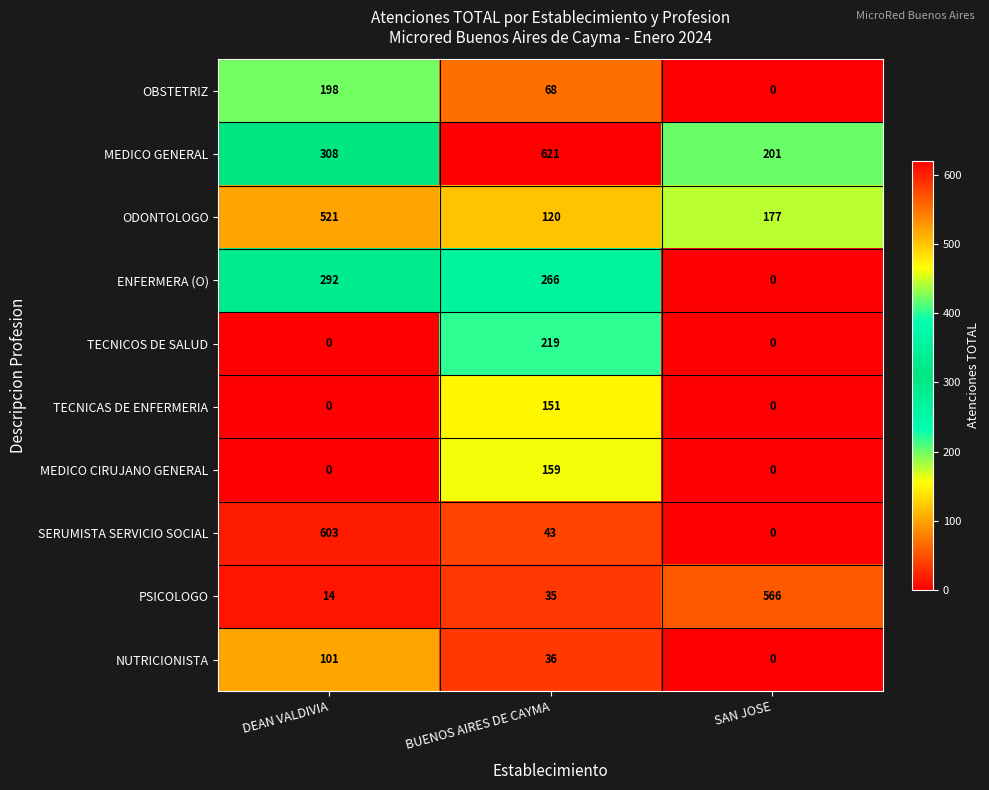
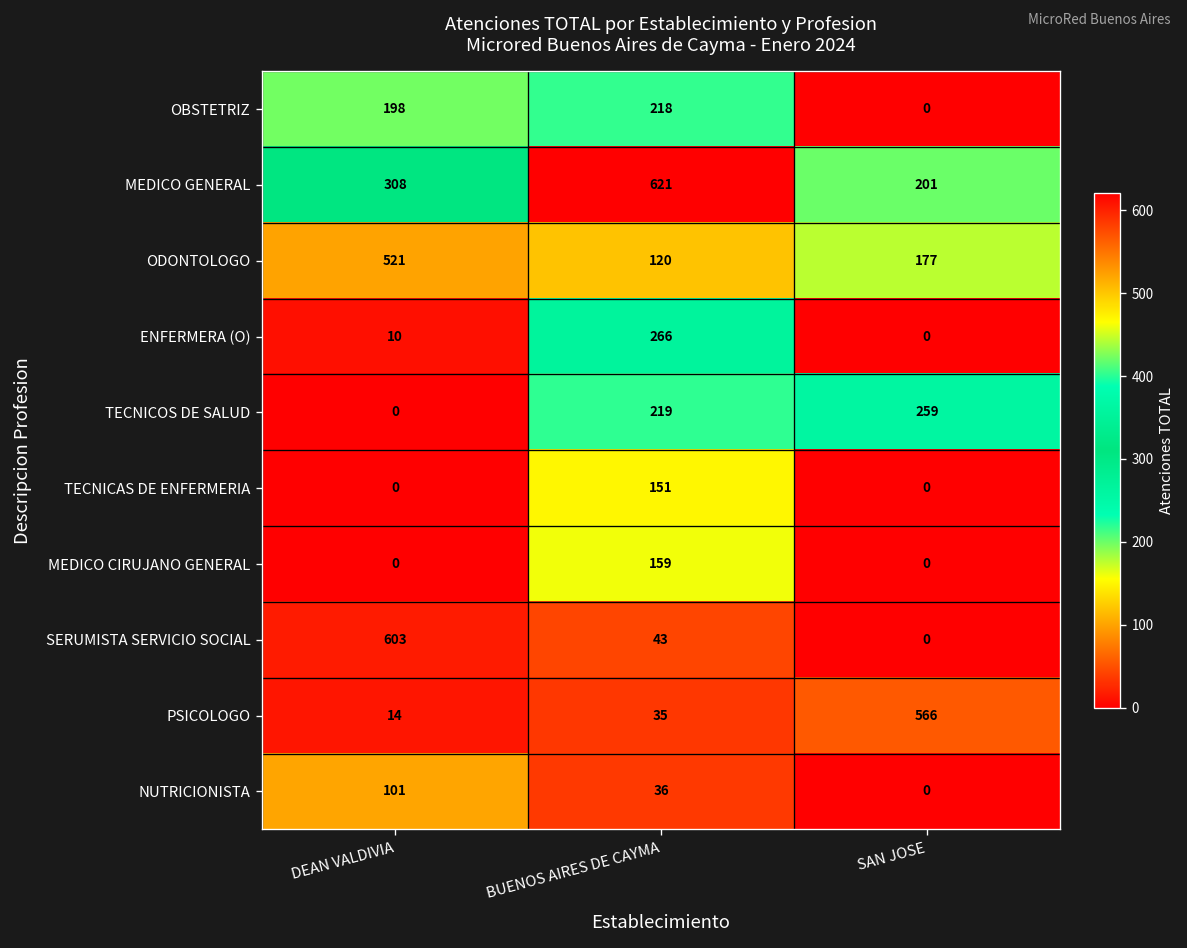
  {
    "OBSTETRIZ": {
      "DEAN VALDIVIA": 198,
-     "BUENOS AIRES DE CAYMA": 68,
+     "BUENOS AIRES DE CAYMA": 218,
      "SAN JOSE": 0
    },
    "MEDICO GENERAL": {
      "DEAN VALDIVIA": 308,
      "BUENOS AIRES DE CAYMA": 621,
      "SAN JOSE": 201
    },
    "ODONTOLOGO": {
      "DEAN VALDIVIA": 521,
      "BUENOS AIRES DE CAYMA": 120,
      "SAN JOSE": 177
    },
    "ENFERMERA (O)": {
-     "DEAN VALDIVIA": 292,
+     "DEAN VALDIVIA": 10,
      "BUENOS AIRES DE CAYMA": 266,
      "SAN JOSE": 0
    },
    "TECNICOS DE SALUD": {
      "DEAN VALDIVIA": 0,
      "BUENOS AIRES DE CAYMA": 219,
-     "SAN JOSE": 0
+     "SAN JOSE": 259
    },
    "TECNICAS DE ENFERMERIA": {
      "DEAN VALDIVIA": 0,
      "BUENOS AIRES DE CAYMA": 151,
      "SAN JOSE": 0
    },
    "MEDICO CIRUJANO GENERAL": {
      "DEAN VALDIVIA": 0,
      "BUENOS AIRES DE CAYMA": 159,
      "SAN JOSE": 0
    },
    "SERUMISTA SERVICIO SOCIAL": {
      "DEAN VALDIVIA": 603,
      "BUENOS AIRES DE CAYMA": 43,
      "SAN JOSE": 0
    },
    "PSICOLOGO": {
      "DEAN VALDIVIA": 14,
      "BUENOS AIRES DE CAYMA": 35,
      "SAN JOSE": 566
    },
    "NUTRICIONISTA": {
      "DEAN VALDIVIA": 101,
      "BUENOS AIRES DE CAYMA": 36,
      "SAN JOSE": 0
    }
  }
